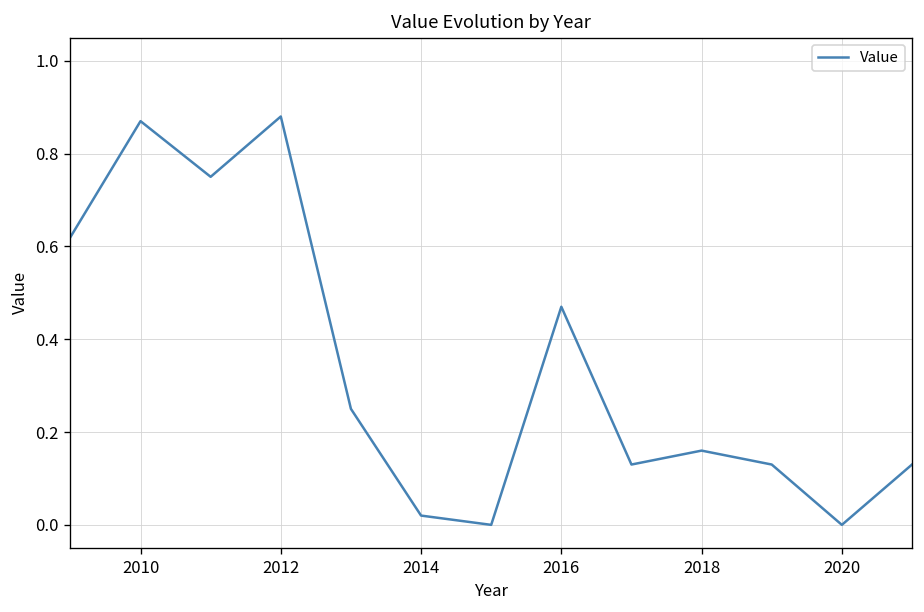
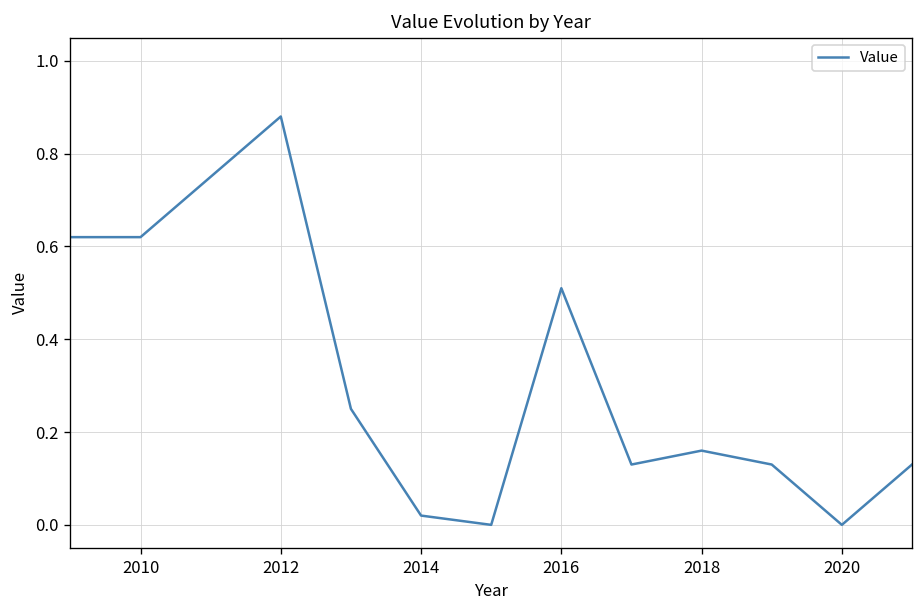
  {
-   "2010": 0.87,
+   "2010": 0.62,
    "2012": 0.88,
    "2014": 0.02,
-   "2016": 0.47,
+   "2016": 0.51,
    "2018": 0.16,
    "2020": 0.00
  }
